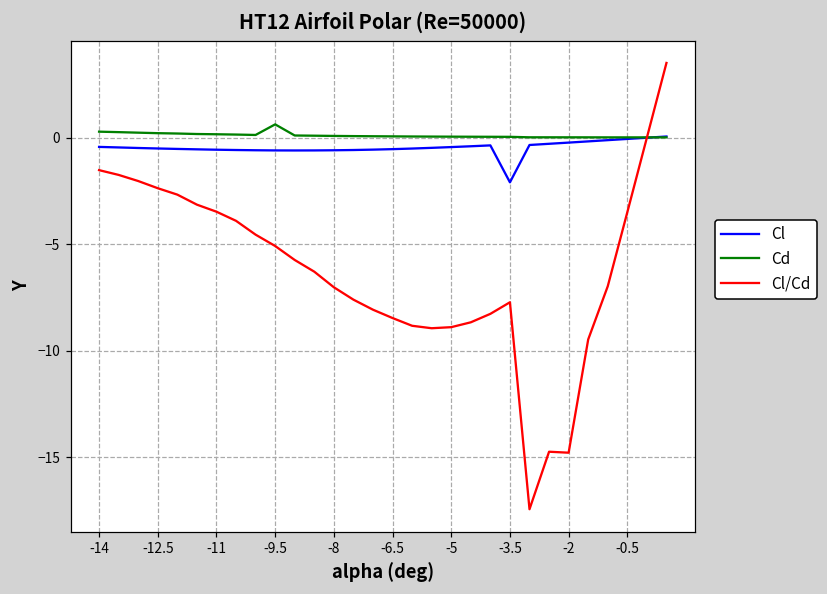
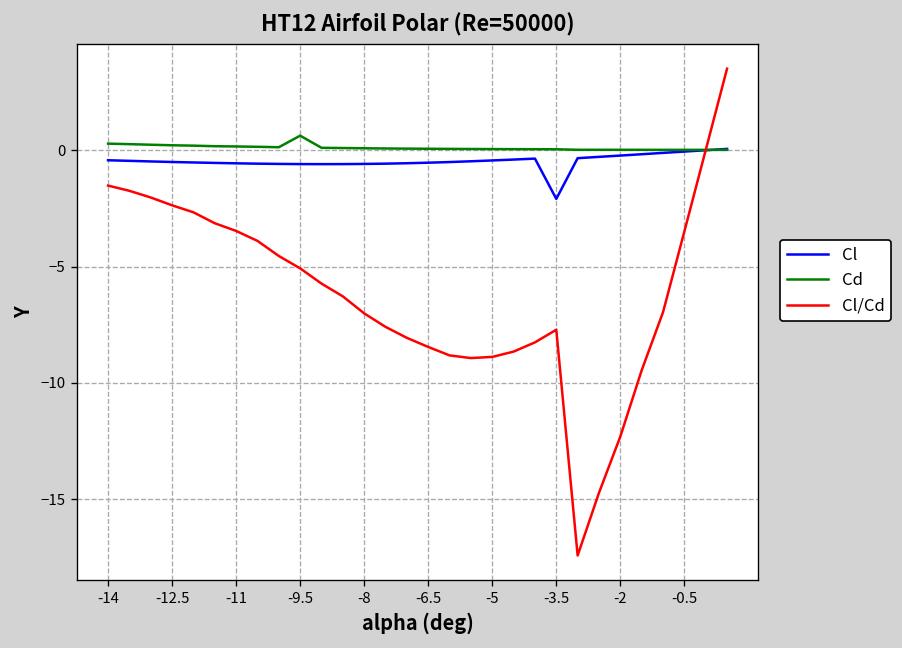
  {
    "Cl": {
      "-14": -0.4,
      "-12.5": -0.5,
      "-11": -0.6,
      "-9.5": -0.6,
      "-8": -0.6,
      "-6.5": -0.5,
      "-5": -0.4,
      "-3.5": -2.1,
      "-2": -0.2
    },
    "Cd": {
      "-14": 0.3,
      "-12.5": 0.2,
      "-11": 0.2,
      "-9.5": 0.6,
      "-8": 0.1,
      "-6.5": 0.1,
      "-5": 0.0,
      "-3.5": 0.0,
      "-2": 0.0
    },
    "Cl/Cd": {
      "-14": -1.5,
      "-12.5": -2.4,
      "-11": -3.5,
      "-9.5": -5.1,
      "-8": -7.0,
      "-6.5": -8.5,
      "-5": -8.9,
      "-3.5": -7.7,
-     "-2": -14.8,
+     "-2": -12.3,
      "-0.5": -3.5
    }
  }
